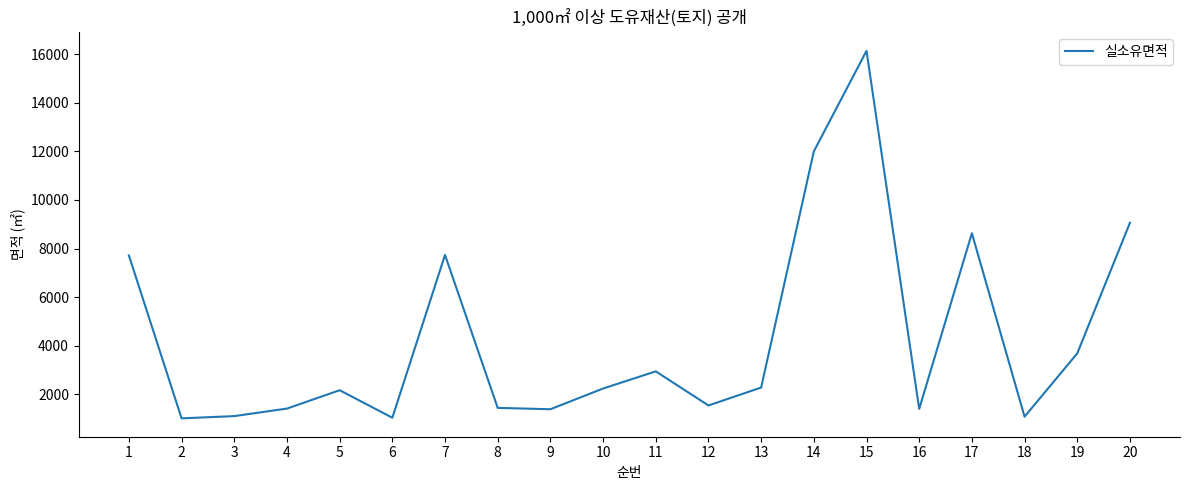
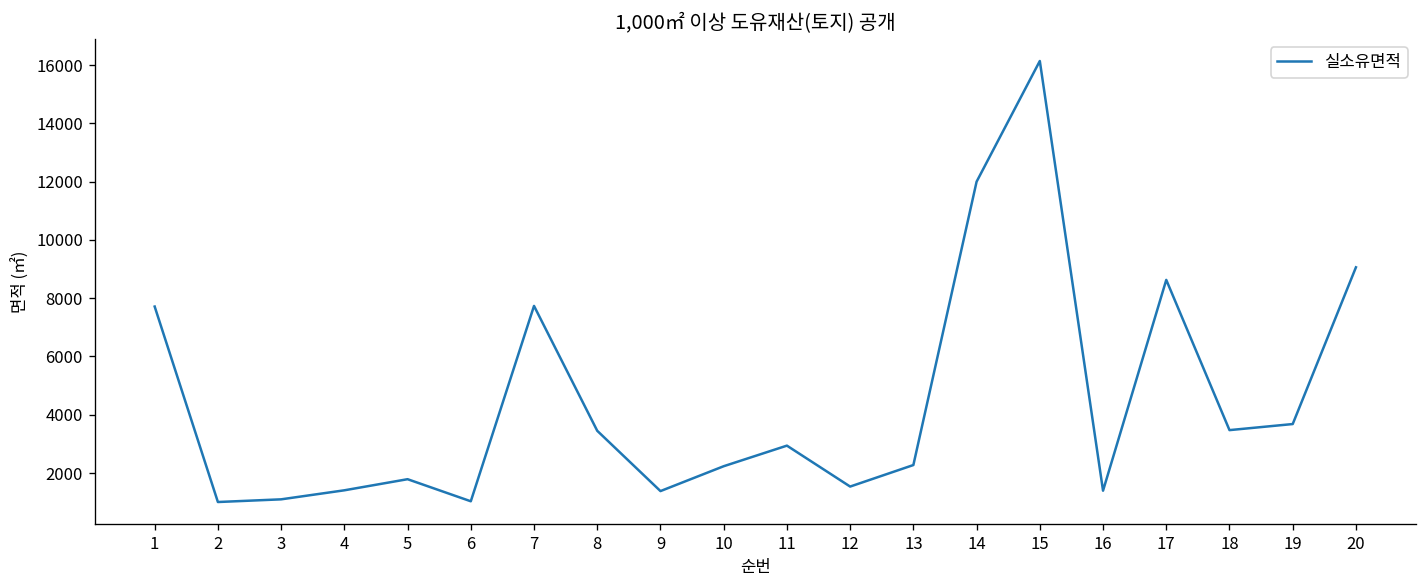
  {
    "1": 7700,
    "2": 1000,
    "3": 1100,
    "4": 1400,
-   "5": 2200,
+   "5": 1800,
    "6": 1000,
    "7": 7700,
-   "8": 1400,
+   "8": 3400,
    "9": 1400,
    "10": 2200,
    "11": 2900,
    "12": 1500,
    "13": 2300,
    "14": 12000,
    "15": 16100,
    "16": 1400,
    "17": 8600,
-   "18": 1100,
+   "18": 3500,
    "19": 3700,
    "20": 9100
  }
